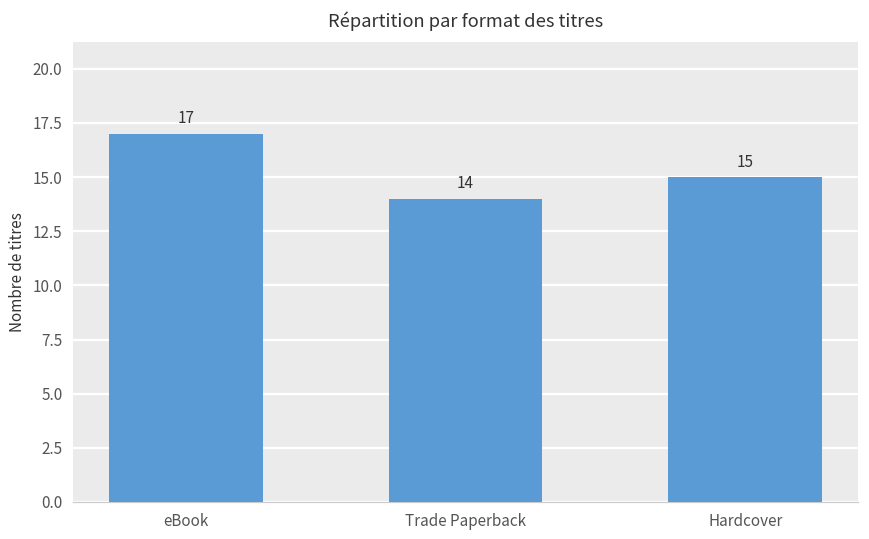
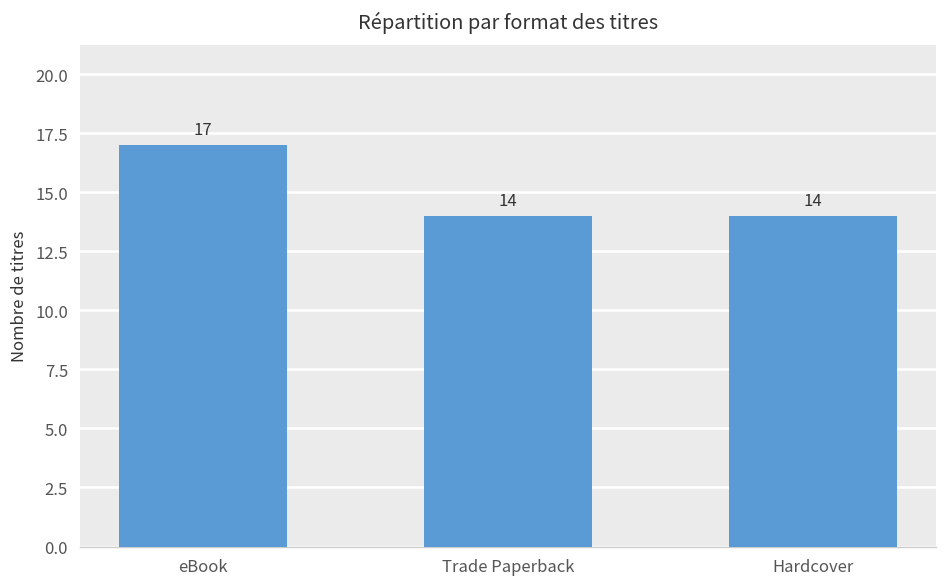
  {
    "eBook": 17,
    "Trade Paperback": 14,
-   "Hardcover": 15
+   "Hardcover": 14
  }
